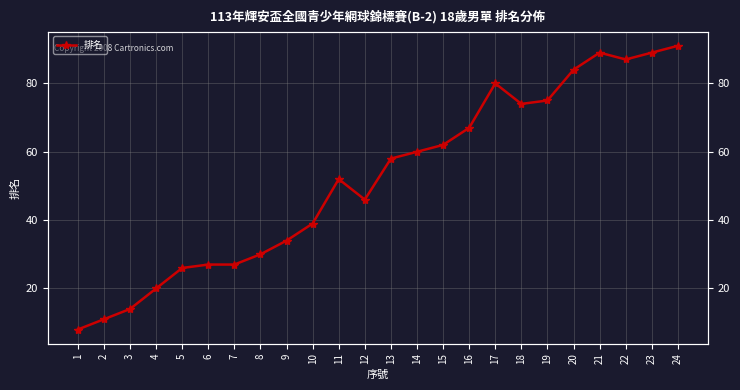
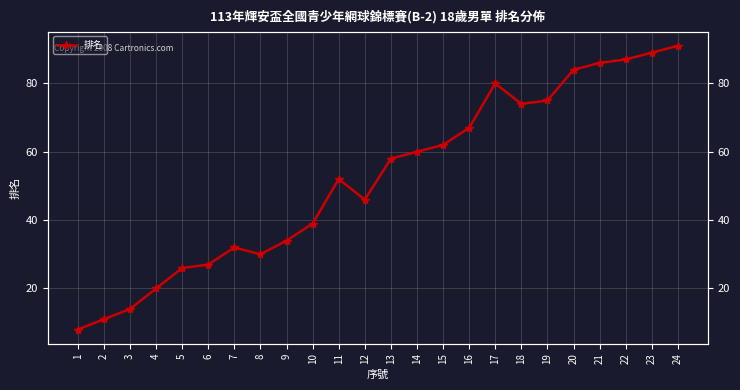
  {
    "1": 8,
    "2": 11,
    "3": 14,
    "4": 20,
    "5": 26,
    "6": 27,
-   "7": 27,
+   "7": 32,
    "8": 30,
    "9": 34,
    "10": 39,
    "11": 52,
    "12": 46,
    "13": 58,
    "14": 60,
    "15": 62,
    "16": 67,
    "17": 80,
    "18": 74,
    "19": 75,
    "20": 84,
-   "21": 89,
+   "21": 86,
    "22": 87,
    "23": 89,
    "24": 91
  }
